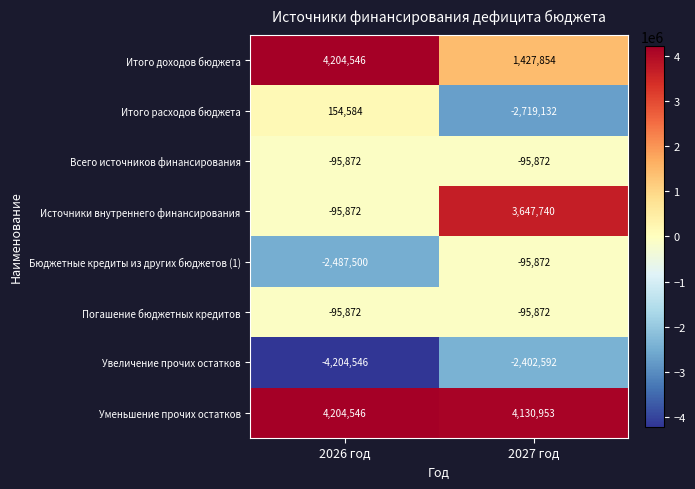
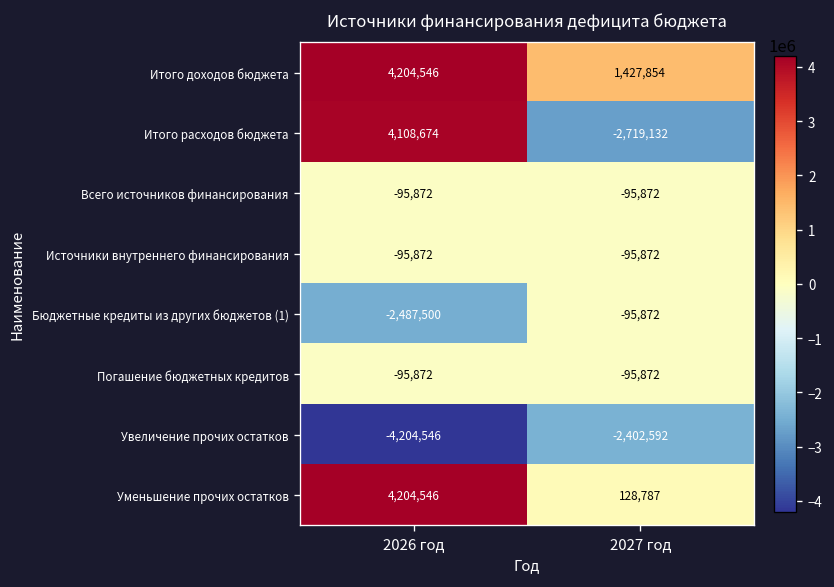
  {
    "Итого доходов бюджета": {
      "2026 год": "4,204,546",
      "2027 год": "1,427,854"
    },
    "Итого расходов бюджета": {
-     "2026 год": "154,584",
+     "2026 год": "4,108,674",
      "2027 год": "-2,719,132"
    },
    "Всего источников финансирования": {
      "2026 год": "-95,872",
      "2027 год": "-95,872"
    },
    "Источники внутреннего финансирования": {
      "2026 год": "-95,872",
-     "2027 год": "3,647,740"
+     "2027 год": "-95,872"
    },
    "Бюджетные кредиты из других бюджетов (1)": {
      "2026 год": "-2,487,500",
      "2027 год": "-95,872"
    },
    "Погашение бюджетных кредитов": {
      "2026 год": "-95,872",
      "2027 год": "-95,872"
    },
    "Увеличение прочих остатков": {
      "2026 год": "-4,204,546",
      "2027 год": "-2,402,592"
    },
    "Уменьшение прочих остатков": {
      "2026 год": "4,204,546",
-     "2027 год": "4,130,953"
+     "2027 год": "128,787"
    }
  }
